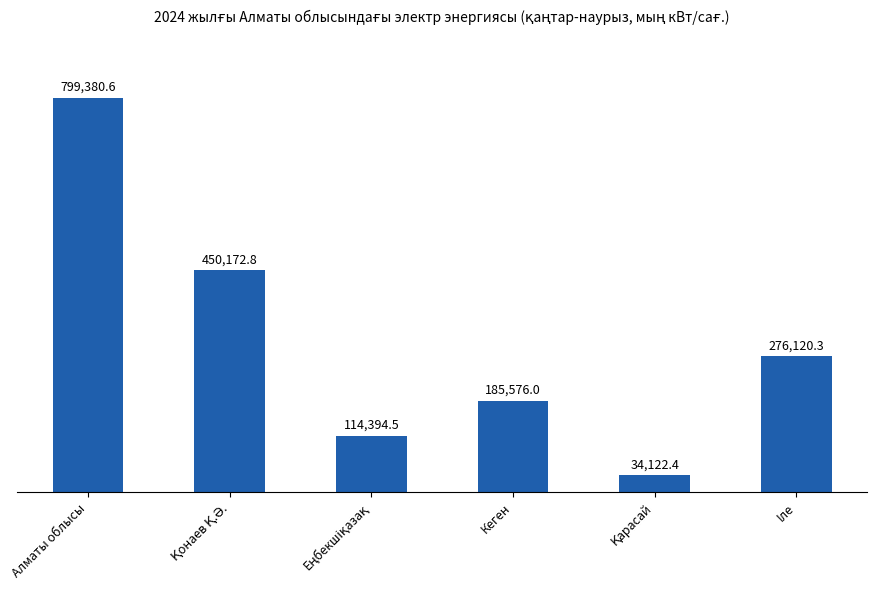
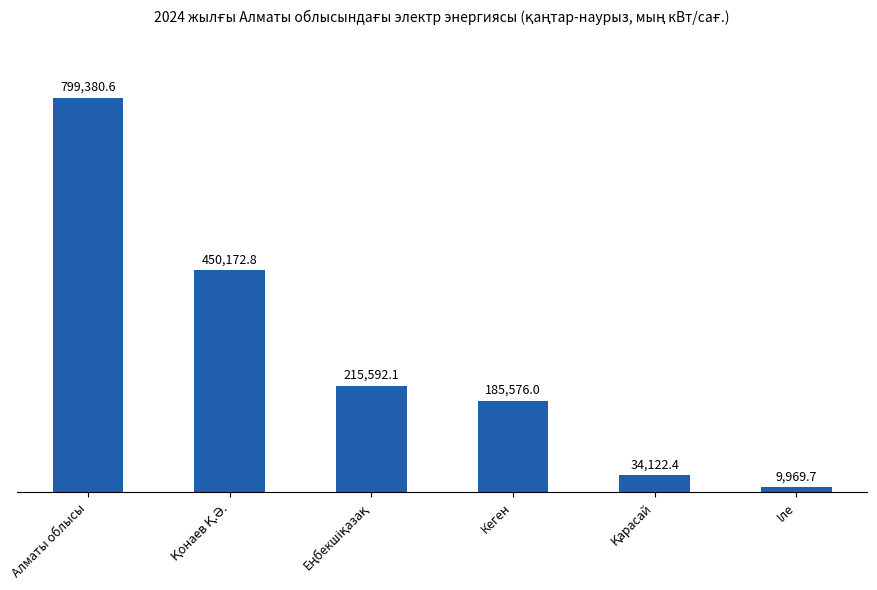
  {
    "Алматы облысы": "799,380.6",
    "Қонаев Қ.Ә.": "450,172.8",
-   "Еңбекшіқазақ": "114,394.5",
+   "Еңбекшіқазақ": "215,592.1",
    "Кеген": "185,576.0",
    "Қарасай": "34,122.4",
-   "Іле": "276,120.3"
+   "Іле": "9,969.7"
  }
